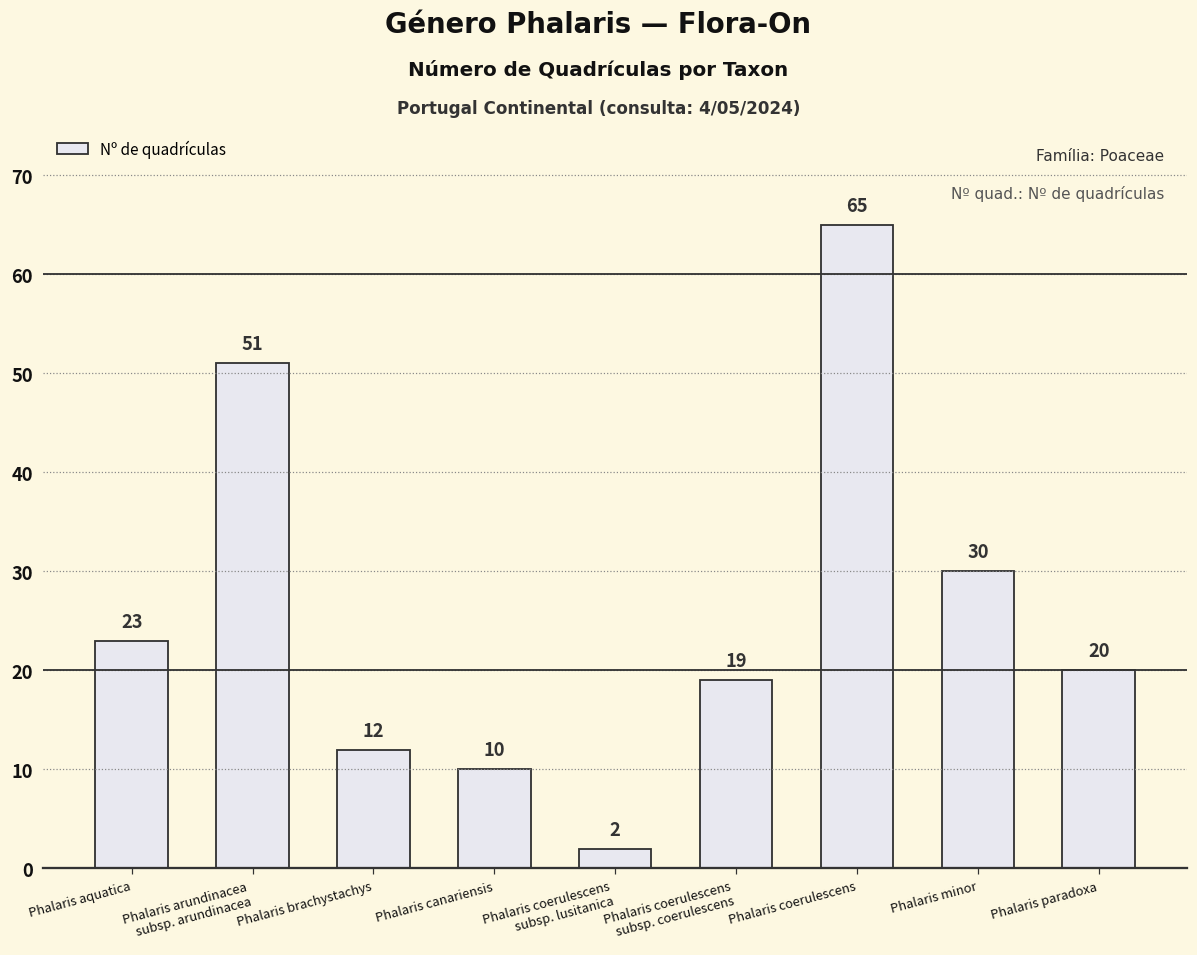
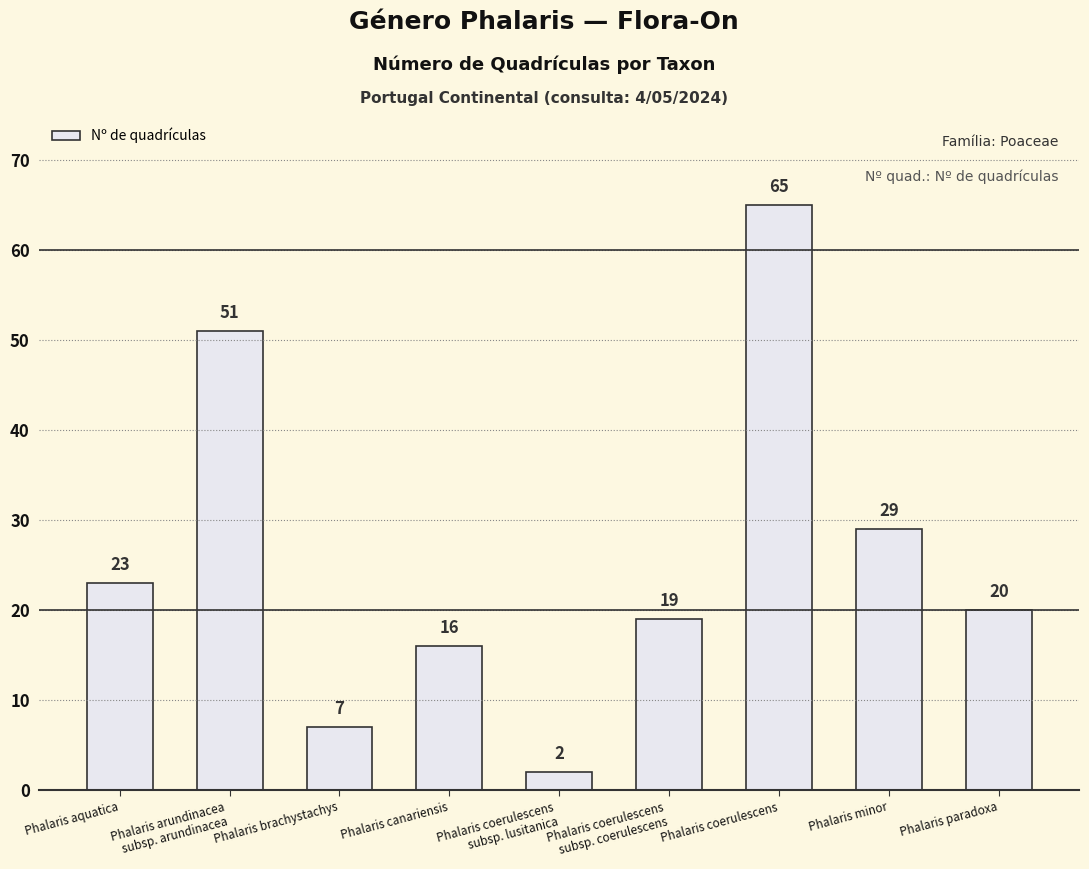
  {
    "Phalaris aquatica": 23,
    "Phalaris arundinacea subsp. arundinacea": 51,
-   "Phalaris brachystachys": 12,
-   "Phalaris canariensis": 10,
+   "Phalaris brachystachys": 7,
+   "Phalaris canariensis": 16,
    "Phalaris coerulescens subsp. lusitanica": 2,
    "Phalaris coerulescens subsp. coerulescens": 19,
    "Phalaris coerulescens": 65,
-   "Phalaris minor": 30,
+   "Phalaris minor": 29,
    "Phalaris paradoxa": 20
  }
